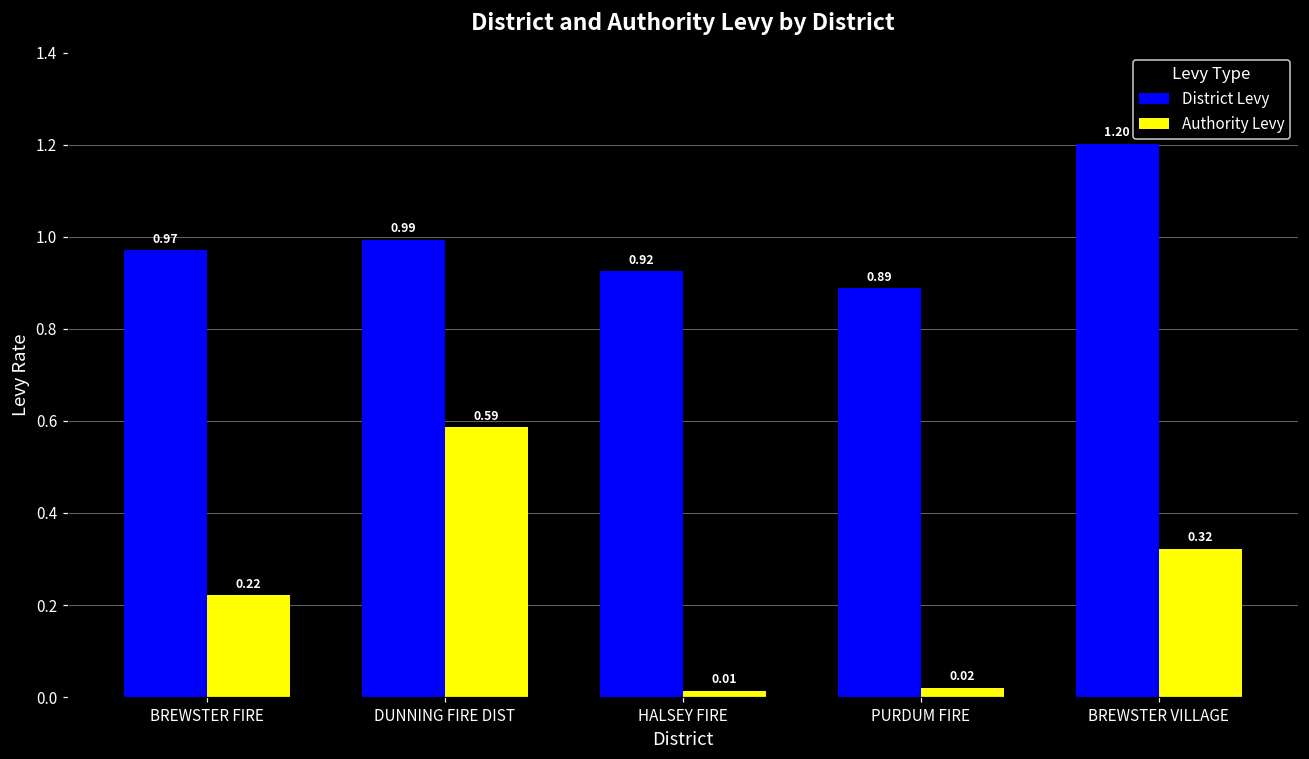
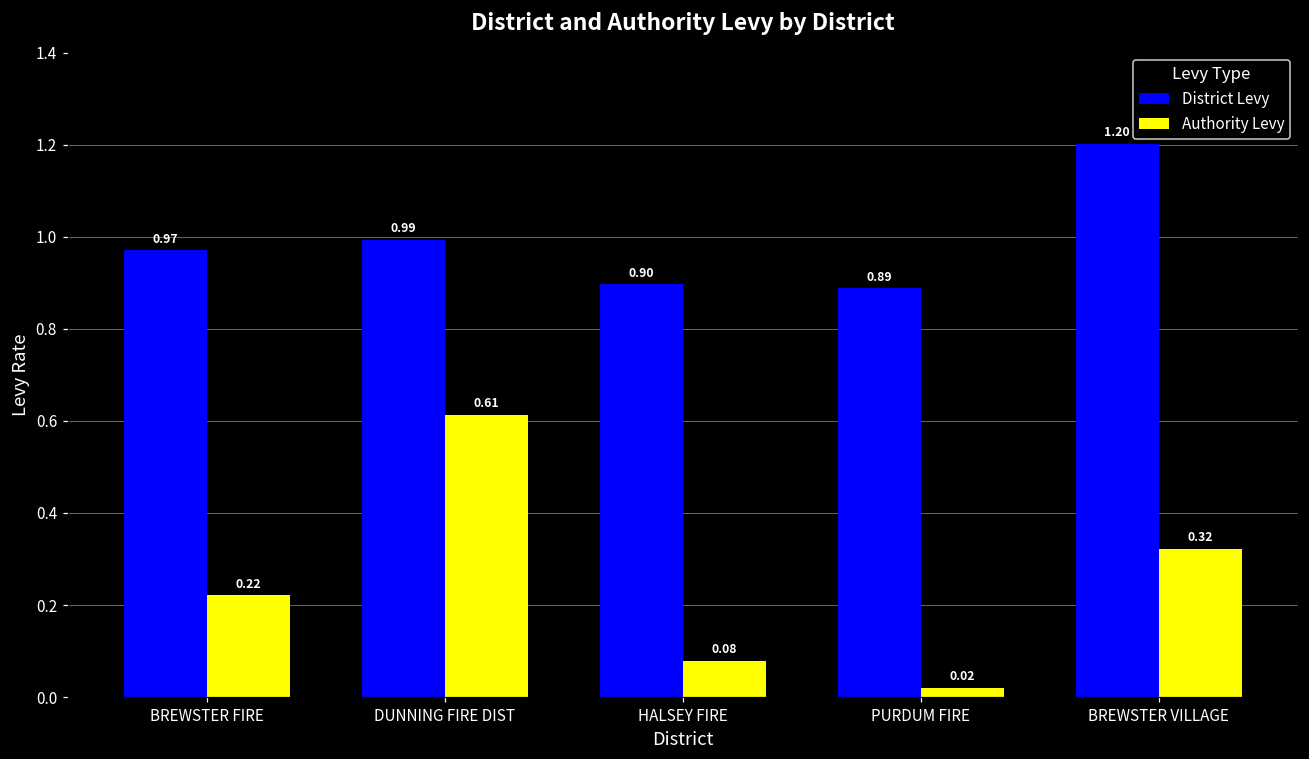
  {
    "District Levy": {
      "BREWSTER FIRE": 0.97,
      "DUNNING FIRE DIST": 0.99,
-     "HALSEY FIRE": 0.92,
+     "HALSEY FIRE": 0.90,
      "PURDUM FIRE": 0.89,
      "BREWSTER VILLAGE": 1.20
    },
    "Authority Levy": {
      "BREWSTER FIRE": 0.22,
-     "DUNNING FIRE DIST": 0.59,
-     "HALSEY FIRE": 0.01,
+     "DUNNING FIRE DIST": 0.61,
+     "HALSEY FIRE": 0.08,
      "PURDUM FIRE": 0.02,
      "BREWSTER VILLAGE": 0.32
    }
  }
